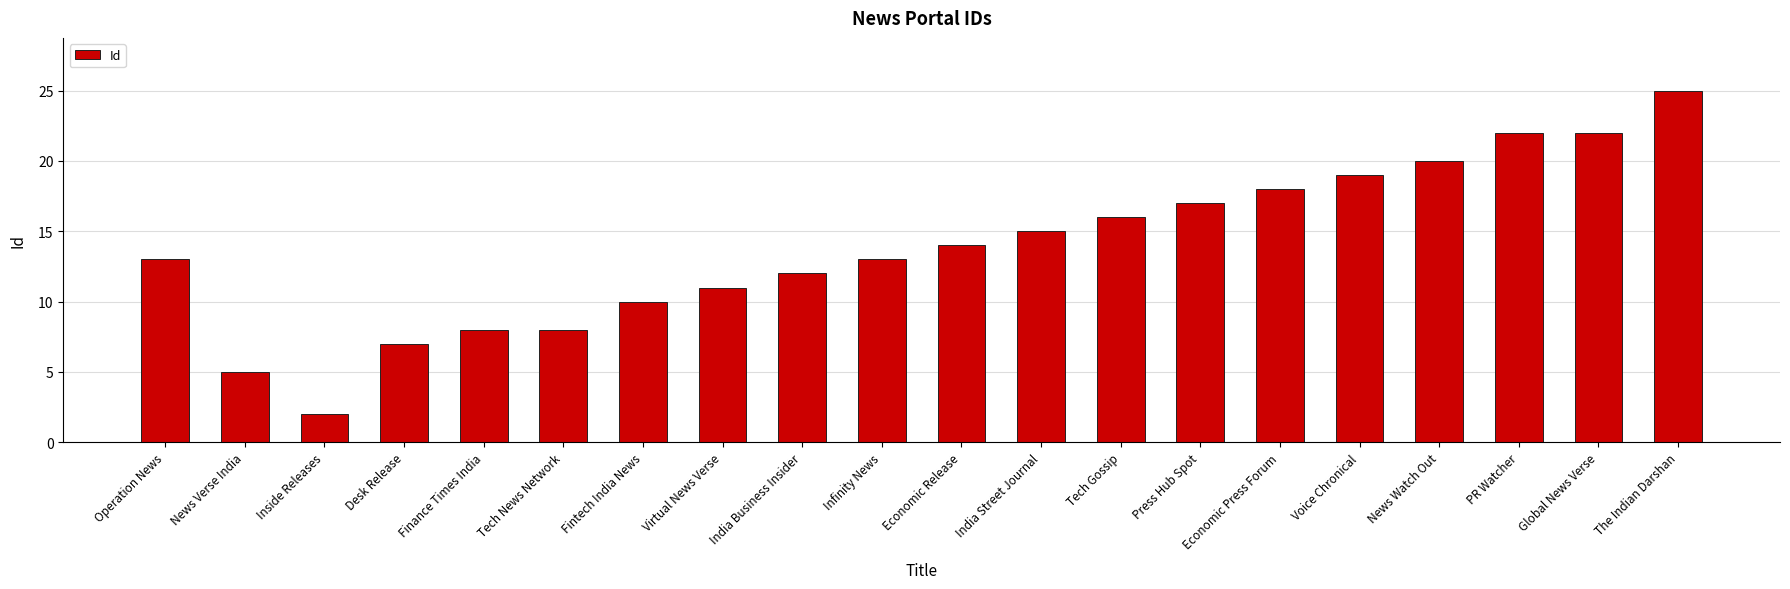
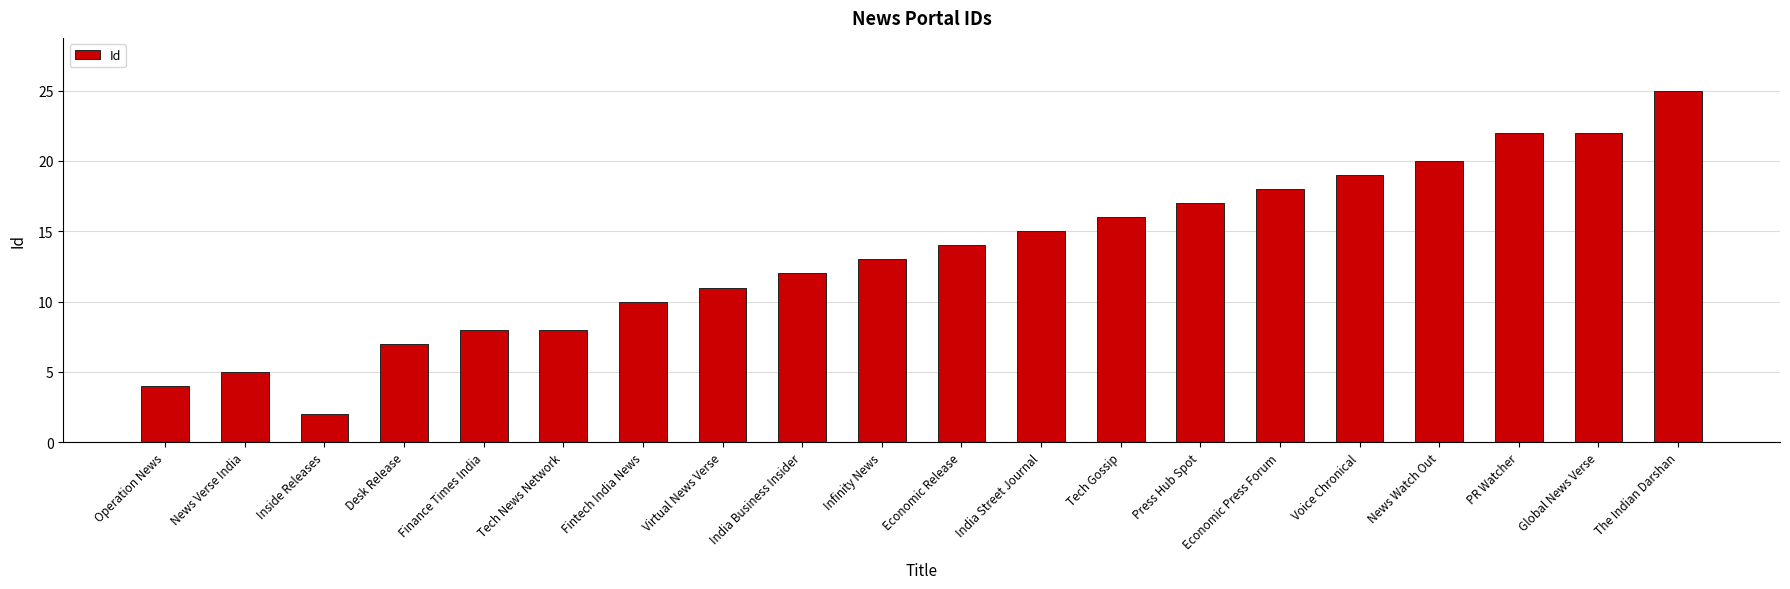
  {
-   "Operation News": 13,
+   "Operation News": 4,
    "News Verse India": 5,
    "Inside Releases": 2,
    "Desk Release": 7,
    "Finance Times India": 8,
    "Tech News Network": 8,
    "Fintech India News": 10,
    "Virtual News Verse": 11,
    "India Business Insider": 12,
    "Infinity News": 13,
    "Economic Release": 14,
    "India Street Journal": 15,
    "Tech Gossip": 16,
    "Press Hub Spot": 17,
    "Economic Press Forum": 18,
    "Voice Chronical": 19,
    "News Watch Out": 20,
    "PR Watcher": 22,
    "Global News Verse": 22,
    "The Indian Darshan": 25
  }
